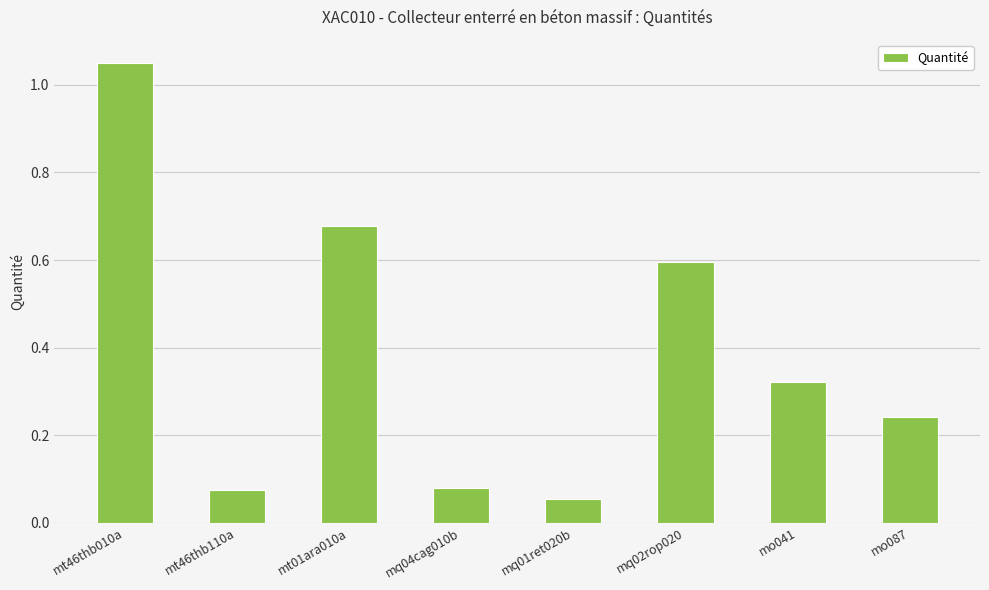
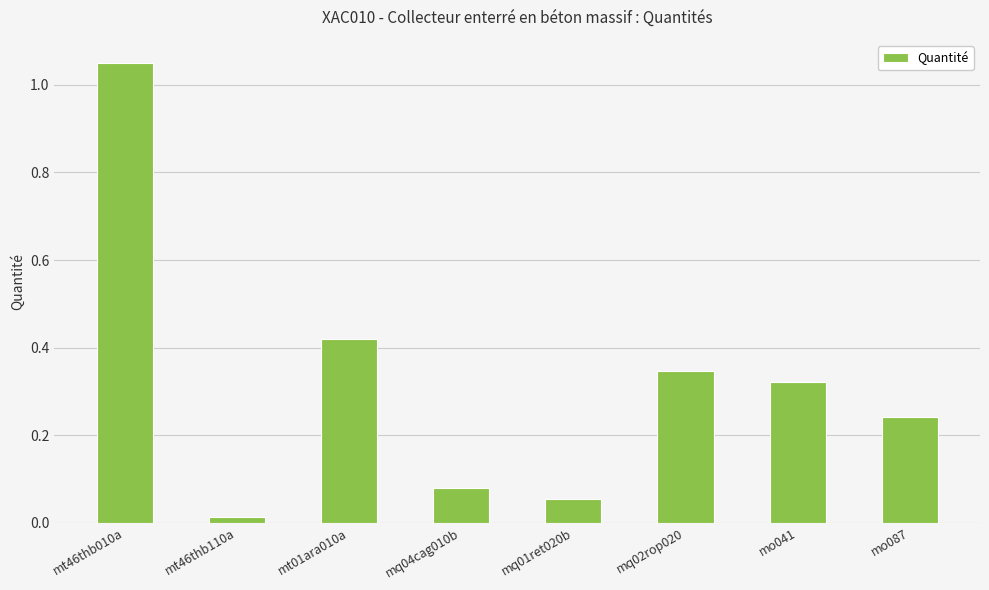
  {
    "mt46thb010a": 1.05,
-   "mt46thb110a": 0.07,
-   "mt01ara010a": 0.68,
+   "mt46thb110a": 0.01,
+   "mt01ara010a": 0.42,
    "mq04cag010b": 0.08,
    "mq01ret020b": 0.05,
-   "mq02rop020": 0.60,
+   "mq02rop020": 0.35,
    "mo041": 0.32,
    "mo087": 0.24
  }
